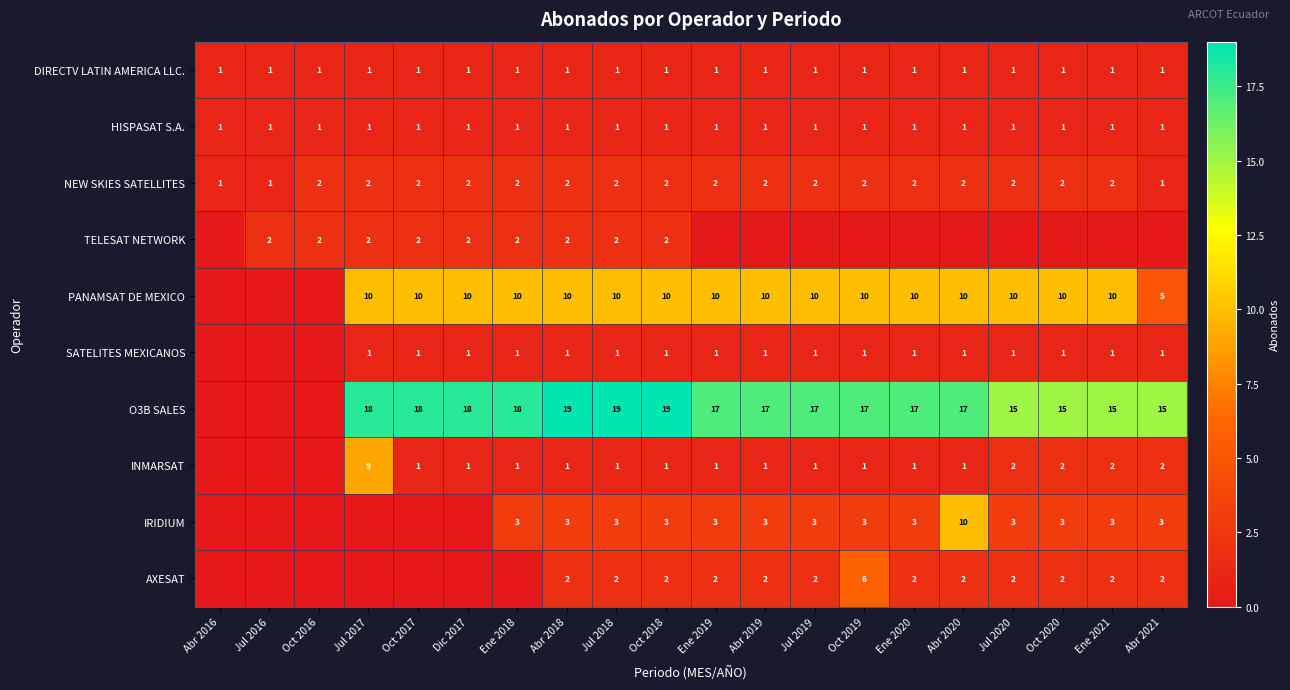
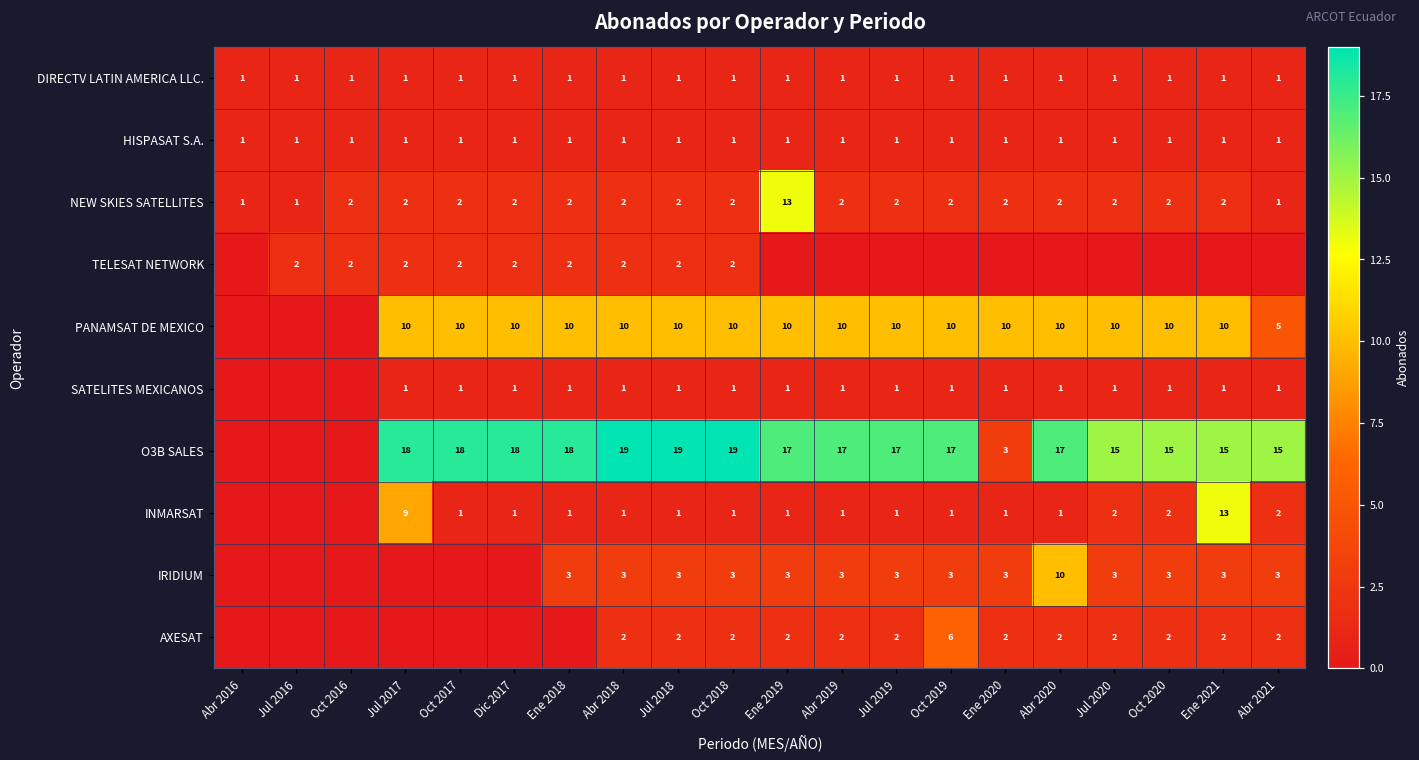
  {
    "DIRECTV LATIN AMERICA LLC.": {
      "Abr 2016": 1,
      "Jul 2016": 1,
      "Oct 2016": 1,
      "Jul 2017": 1,
      "Oct 2017": 1,
      "Dic 2017": 1,
      "Ene 2018": 1,
      "Abr 2018": 1,
      "Jul 2018": 1,
      "Oct 2018": 1,
      "Ene 2019": 1,
      "Abr 2019": 1,
      "Jul 2019": 1,
      "Oct 2019": 1,
      "Ene 2020": 1,
      "Abr 2020": 1,
      "Jul 2020": 1,
      "Oct 2020": 1,
      "Ene 2021": 1,
      "Abr 2021": 1
    },
    "HISPASAT S.A.": {
      "Abr 2016": 1,
      "Jul 2016": 1,
      "Oct 2016": 1,
      "Jul 2017": 1,
      "Oct 2017": 1,
      "Dic 2017": 1,
      "Ene 2018": 1,
      "Abr 2018": 1,
      "Jul 2018": 1,
      "Oct 2018": 1,
      "Ene 2019": 1,
      "Abr 2019": 1,
      "Jul 2019": 1,
      "Oct 2019": 1,
      "Ene 2020": 1,
      "Abr 2020": 1,
      "Jul 2020": 1,
      "Oct 2020": 1,
      "Ene 2021": 1,
      "Abr 2021": 1
    },
    "NEW SKIES SATELLITES": {
      "Abr 2016": 1,
      "Jul 2016": 1,
      "Oct 2016": 2,
      "Jul 2017": 2,
      "Oct 2017": 2,
      "Dic 2017": 2,
      "Ene 2018": 2,
      "Abr 2018": 2,
      "Jul 2018": 2,
      "Oct 2018": 2,
-     "Ene 2019": 2,
+     "Ene 2019": 13,
      "Abr 2019": 2,
      "Jul 2019": 2,
      "Oct 2019": 2,
      "Ene 2020": 2,
      "Abr 2020": 2,
      "Jul 2020": 2,
      "Oct 2020": 2,
      "Ene 2021": 2,
      "Abr 2021": 1
    },
    "TELESAT NETWORK": {
      "Jul 2016": 2,
      "Oct 2016": 2,
      "Jul 2017": 2,
      "Oct 2017": 2,
      "Dic 2017": 2,
      "Ene 2018": 2,
      "Abr 2018": 2,
      "Jul 2018": 2,
      "Oct 2018": 2
    },
    "PANAMSAT DE MEXICO": {
      "Jul 2017": 10,
      "Oct 2017": 10,
      "Dic 2017": 10,
      "Ene 2018": 10,
      "Abr 2018": 10,
      "Jul 2018": 10,
      "Oct 2018": 10,
      "Ene 2019": 10,
      "Abr 2019": 10,
      "Jul 2019": 10,
      "Oct 2019": 10,
      "Ene 2020": 10,
      "Abr 2020": 10,
      "Jul 2020": 10,
      "Oct 2020": 10,
      "Ene 2021": 10,
      "Abr 2021": 5
    },
    "SATELITES MEXICANOS": {
      "Jul 2017": 1,
      "Oct 2017": 1,
      "Dic 2017": 1,
      "Ene 2018": 1,
      "Abr 2018": 1,
      "Jul 2018": 1,
      "Oct 2018": 1,
      "Ene 2019": 1,
      "Abr 2019": 1,
      "Jul 2019": 1,
      "Oct 2019": 1,
      "Ene 2020": 1,
      "Abr 2020": 1,
      "Jul 2020": 1,
      "Oct 2020": 1,
      "Ene 2021": 1,
      "Abr 2021": 1
    },
    "O3B SALES": {
      "Jul 2017": 18,
      "Oct 2017": 18,
      "Dic 2017": 18,
      "Ene 2018": 18,
      "Abr 2018": 19,
      "Jul 2018": 19,
      "Oct 2018": 19,
      "Ene 2019": 17,
      "Abr 2019": 17,
      "Jul 2019": 17,
      "Oct 2019": 17,
-     "Ene 2020": 17,
+     "Ene 2020": 3,
      "Abr 2020": 17,
      "Jul 2020": 15,
      "Oct 2020": 15,
      "Ene 2021": 15,
      "Abr 2021": 15
    },
    "INMARSAT": {
      "Jul 2017": 9,
      "Oct 2017": 1,
      "Dic 2017": 1,
      "Ene 2018": 1,
      "Abr 2018": 1,
      "Jul 2018": 1,
      "Oct 2018": 1,
      "Ene 2019": 1,
      "Abr 2019": 1,
      "Jul 2019": 1,
      "Oct 2019": 1,
      "Ene 2020": 1,
      "Abr 2020": 1,
      "Jul 2020": 2,
      "Oct 2020": 2,
-     "Ene 2021": 2,
+     "Ene 2021": 13,
      "Abr 2021": 2
    },
    "IRIDIUM": {
      "Ene 2018": 3,
      "Abr 2018": 3,
      "Jul 2018": 3,
      "Oct 2018": 3,
      "Ene 2019": 3,
      "Abr 2019": 3,
      "Jul 2019": 3,
      "Oct 2019": 3,
      "Ene 2020": 3,
      "Abr 2020": 10,
      "Jul 2020": 3,
      "Oct 2020": 3,
      "Ene 2021": 3,
      "Abr 2021": 3
    },
    "AXESAT": {
      "Abr 2018": 2,
      "Jul 2018": 2,
      "Oct 2018": 2,
      "Ene 2019": 2,
      "Abr 2019": 2,
      "Jul 2019": 2,
      "Oct 2019": 6,
      "Ene 2020": 2,
      "Abr 2020": 2,
      "Jul 2020": 2,
      "Oct 2020": 2,
      "Ene 2021": 2,
      "Abr 2021": 2
    }
  }
